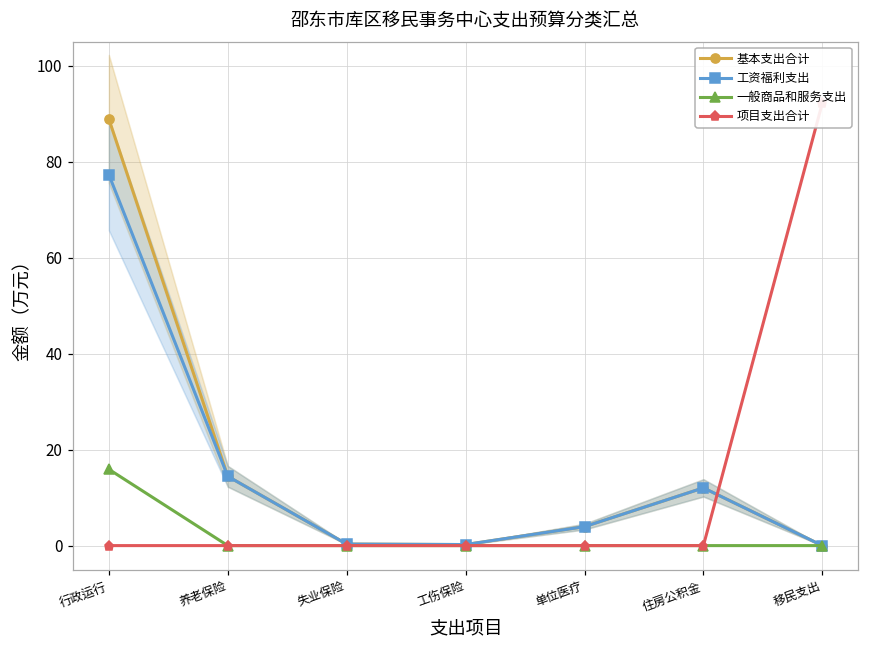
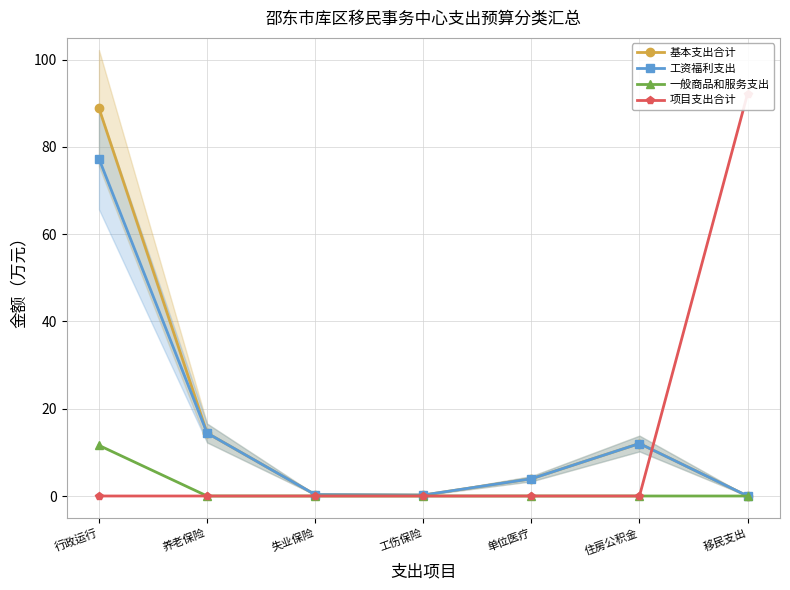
  {
    "一般商品和服务支出": {
-     "行政运行": 16
+     "行政运行": 12
    },
    "项目支出合计": {
      "行政运行": 0
    }
  }
